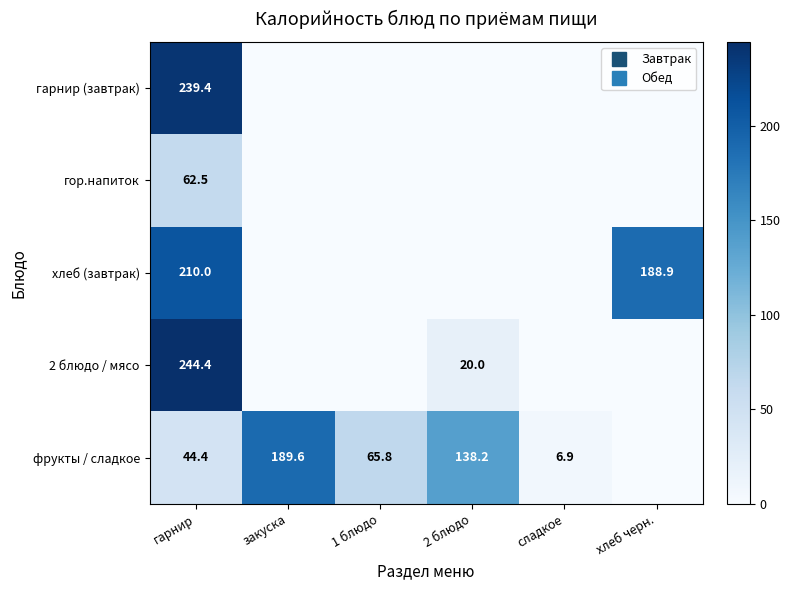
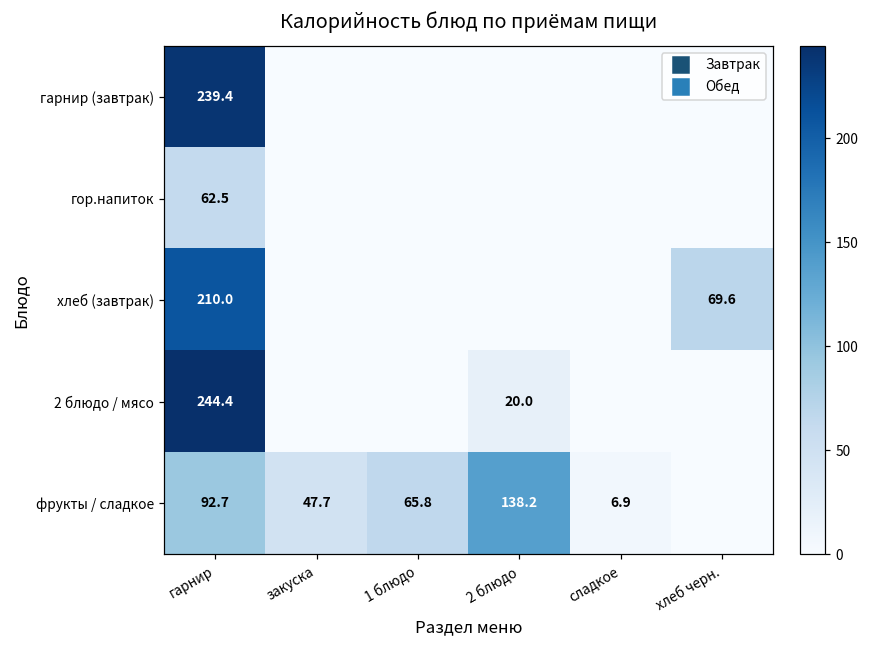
  {
    "гарнир (завтрак)": {
      "гарнир": 239.4
    },
    "гор.напиток": {
      "гарнир": 62.5
    },
    "хлеб (завтрак)": {
      "гарнир": 210.0,
-     "хлеб черн.": 188.9
+     "хлеб черн.": 69.6
    },
    "2 блюдо / мясо": {
      "гарнир": 244.4,
      "2 блюдо": 20.0
    },
    "фрукты / сладкое": {
-     "гарнир": 44.4,
-     "закуска": 189.6,
+     "гарнир": 92.7,
+     "закуска": 47.7,
      "1 блюдо": 65.8,
      "2 блюдо": 138.2,
      "сладкое": 6.9
    }
  }
